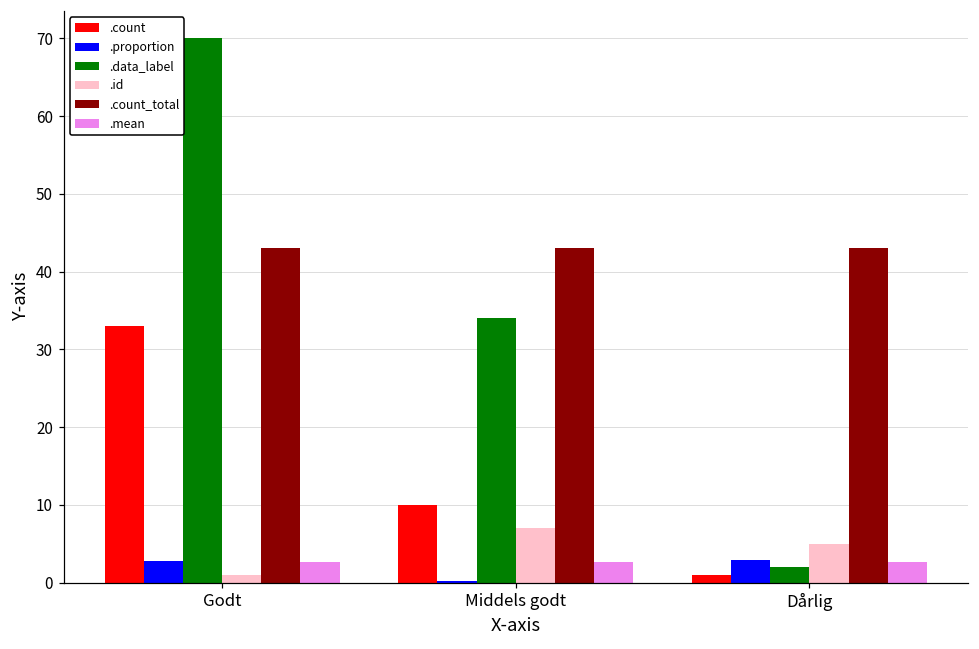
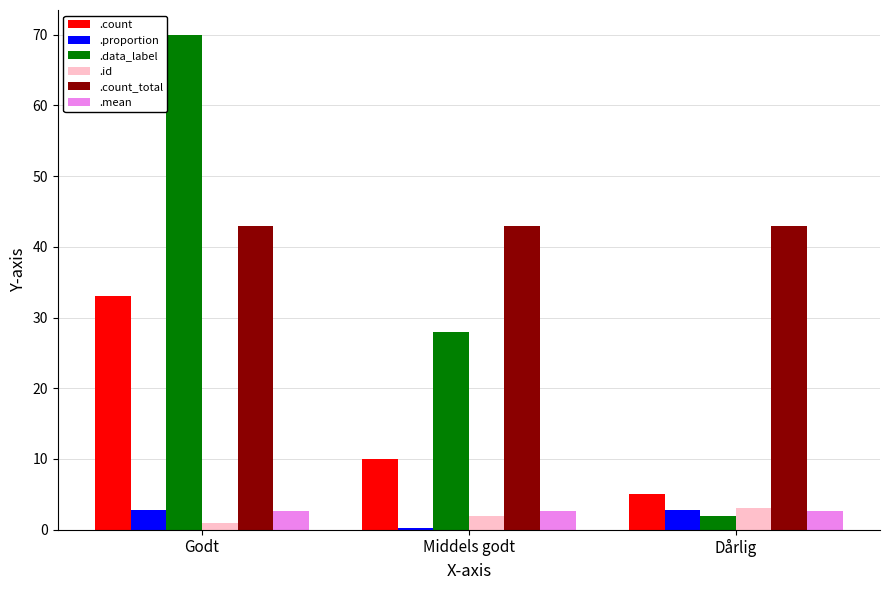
  {
    ".count": {
      "Godt": 33,
      "Middels godt": 10,
-     "Dårlig": 1
+     "Dårlig": 5
    },
    ".proportion": {
      "Godt": 3,
      "Dårlig": 3
    },
    ".data_label": {
      "Godt": 70,
-     "Middels godt": 34,
+     "Middels godt": 28,
      "Dårlig": 2
    },
    ".id": {
      "Godt": 1,
-     "Middels godt": 7,
-     "Dårlig": 5
+     "Middels godt": 2,
+     "Dårlig": 3
    },
    ".count_total": {
      "Godt": 43,
      "Middels godt": 43,
      "Dårlig": 43
    },
    ".mean": {
      "Godt": 3,
      "Middels godt": 3,
      "Dårlig": 3
    }
  }
